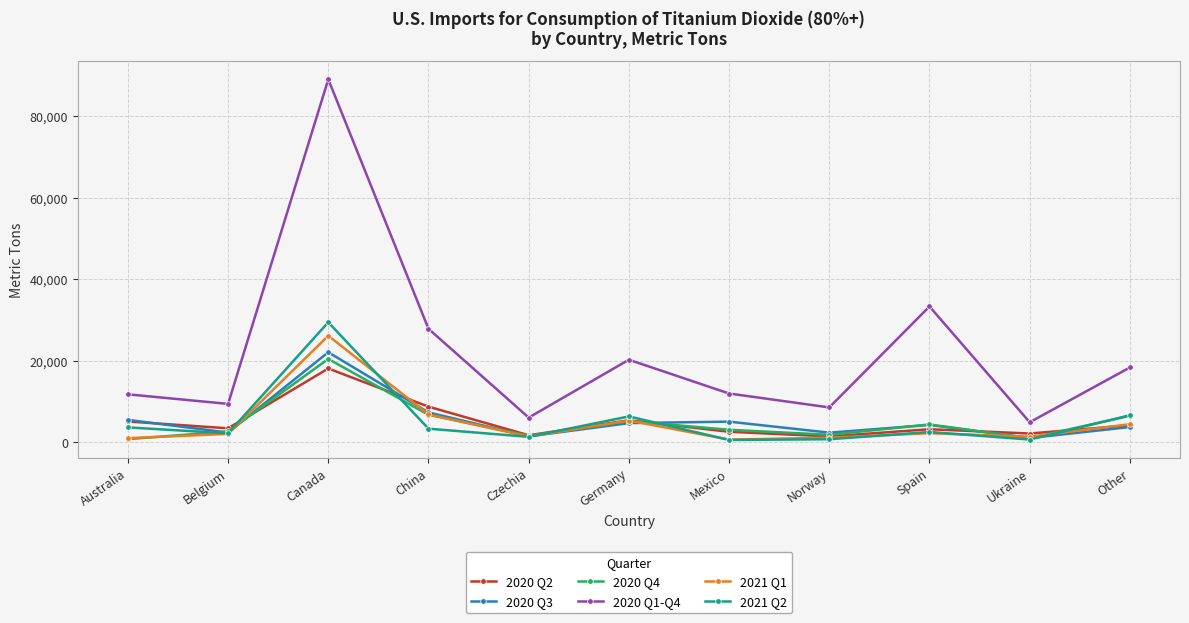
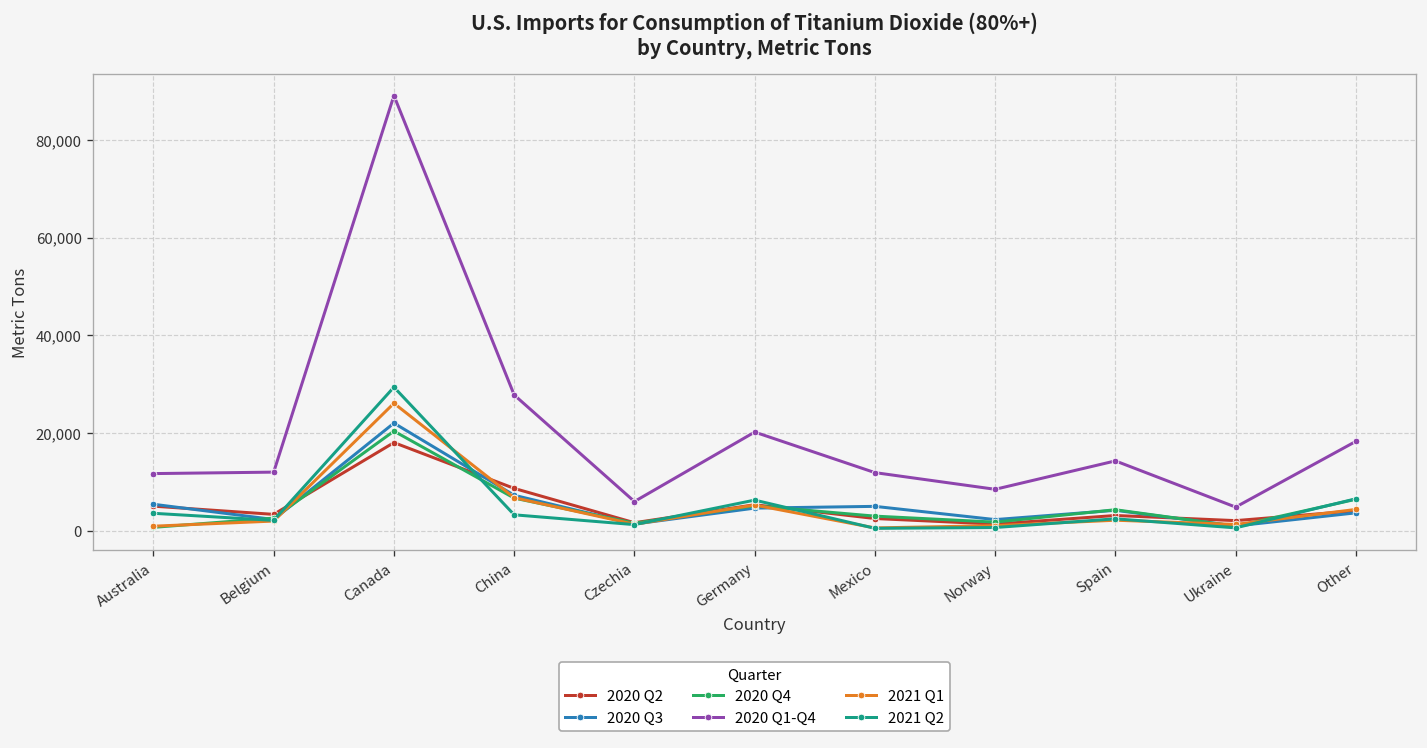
  {
    "2020 Q2": {
      "Belgium": "3,000",
      "Canada": "18,000",
      "China": "9,000",
      "Spain": "3,000",
      "Ukraine": "2,000"
    },
    "2020 Q3": {
      "Canada": "22,000",
      "Mexico": "5,000"
    },
    "2020 Q1-Q4": {
      "Australia": "12,000",
-     "Belgium": "9,000",
+     "Belgium": "12,000",
      "Canada": "89,000",
      "China": "28,000",
      "Czechia": "6,000",
      "Germany": "20,000",
      "Mexico": "12,000",
      "Norway": "8,000",
-     "Spain": "33,000",
+     "Spain": "14,000",
      "Ukraine": "5,000",
      "Other": "18,000"
    },
    "2021 Q1": {
      "Canada": "26,000"
    }
  }
